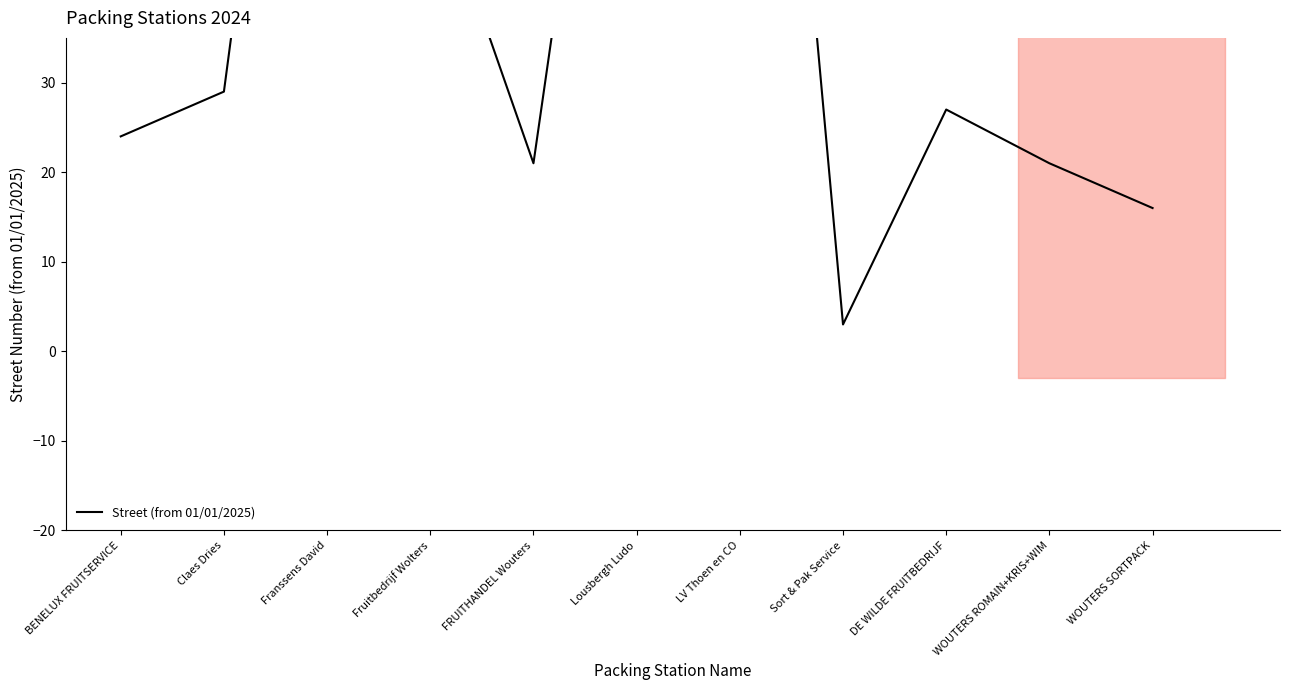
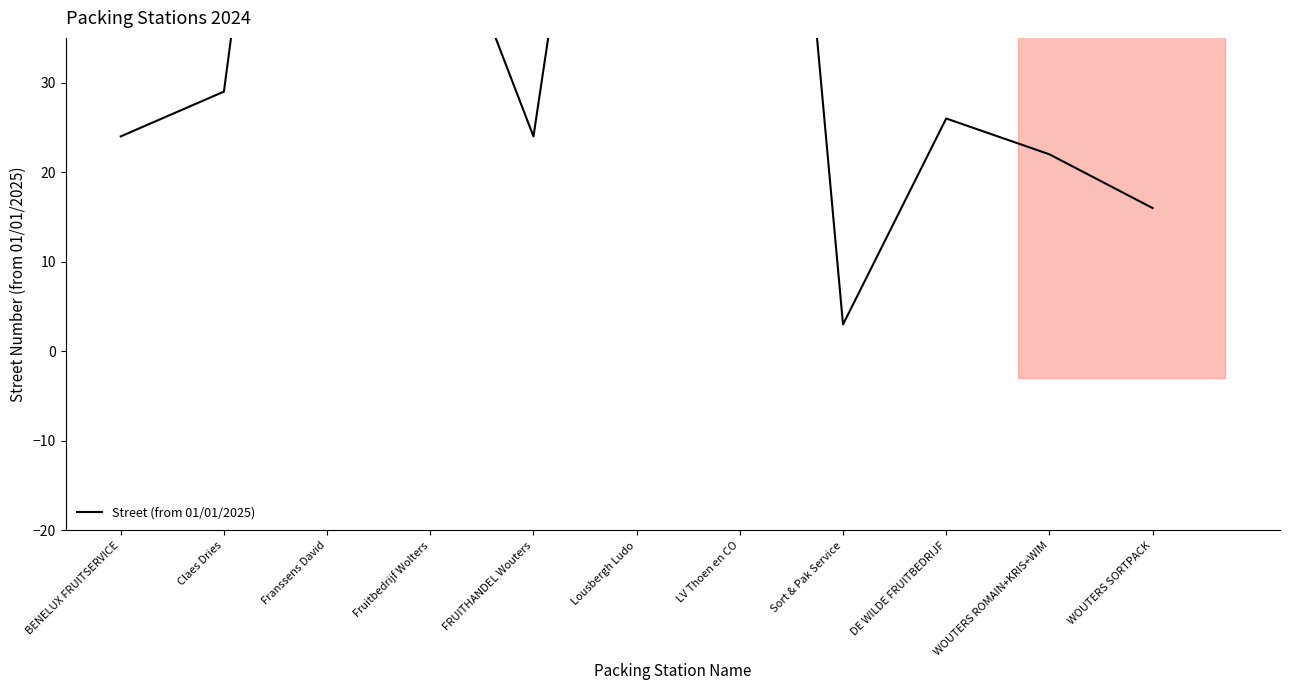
  {
    "BENELUX FRUITSERVICE": 24,
    "Claes Dries": 29,
-   "FRUITHANDEL Wouters": 21,
+   "FRUITHANDEL Wouters": 24,
    "Sort & Pak Service": 3,
-   "DE WILDE FRUITBEDRIJF": 27,
-   "WOUTERS ROMAIN+KRIS+WIM": 21,
+   "DE WILDE FRUITBEDRIJF": 26,
+   "WOUTERS ROMAIN+KRIS+WIM": 22,
    "WOUTERS SORTPACK": 16
  }
